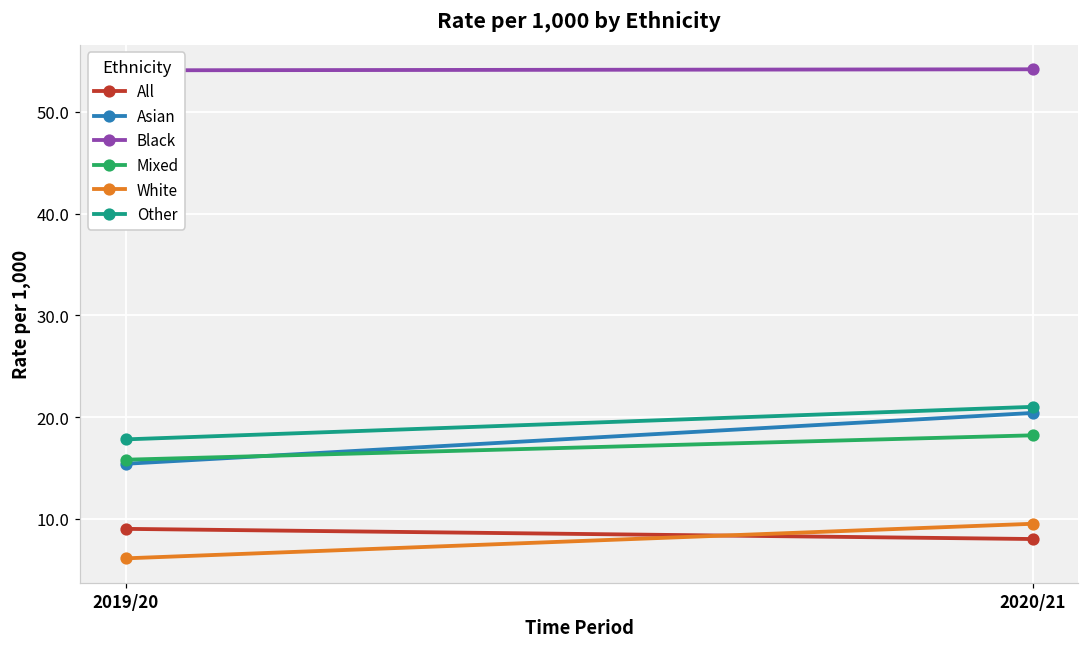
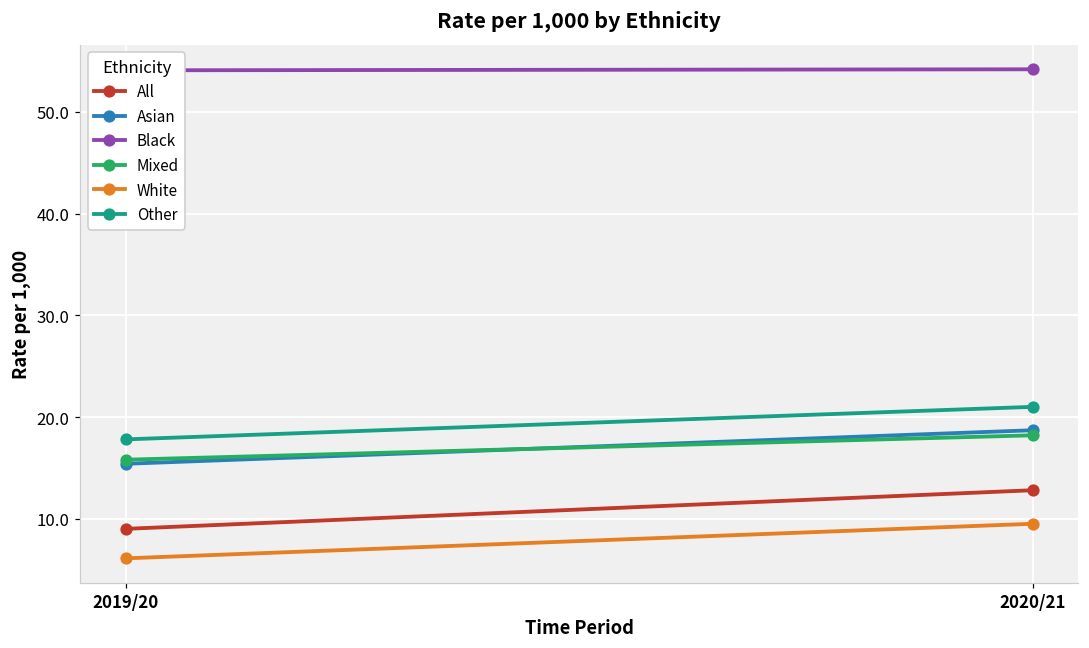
  {
    "All": {
      "2019/20": 9,
-     "2020/21": 8
+     "2020/21": 13
    },
    "Asian": {
      "2019/20": 15,
-     "2020/21": 20
+     "2020/21": 19
    },
    "Black": {
      "2020/21": 54
    },
    "White": {
      "2019/20": 6,
      "2020/21": 10
    }
  }
